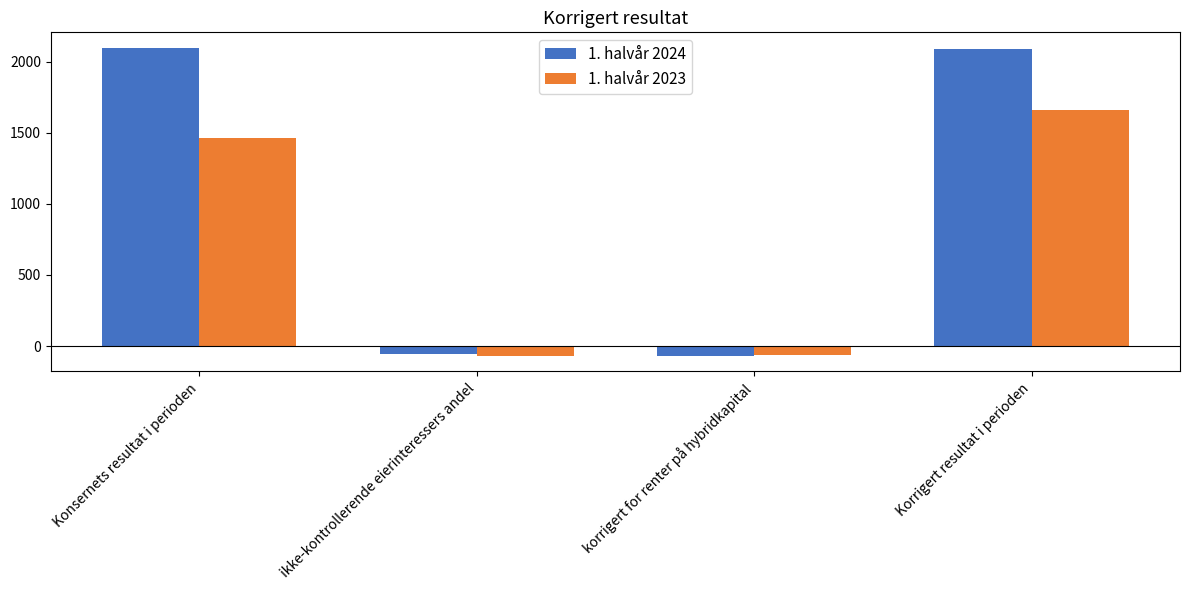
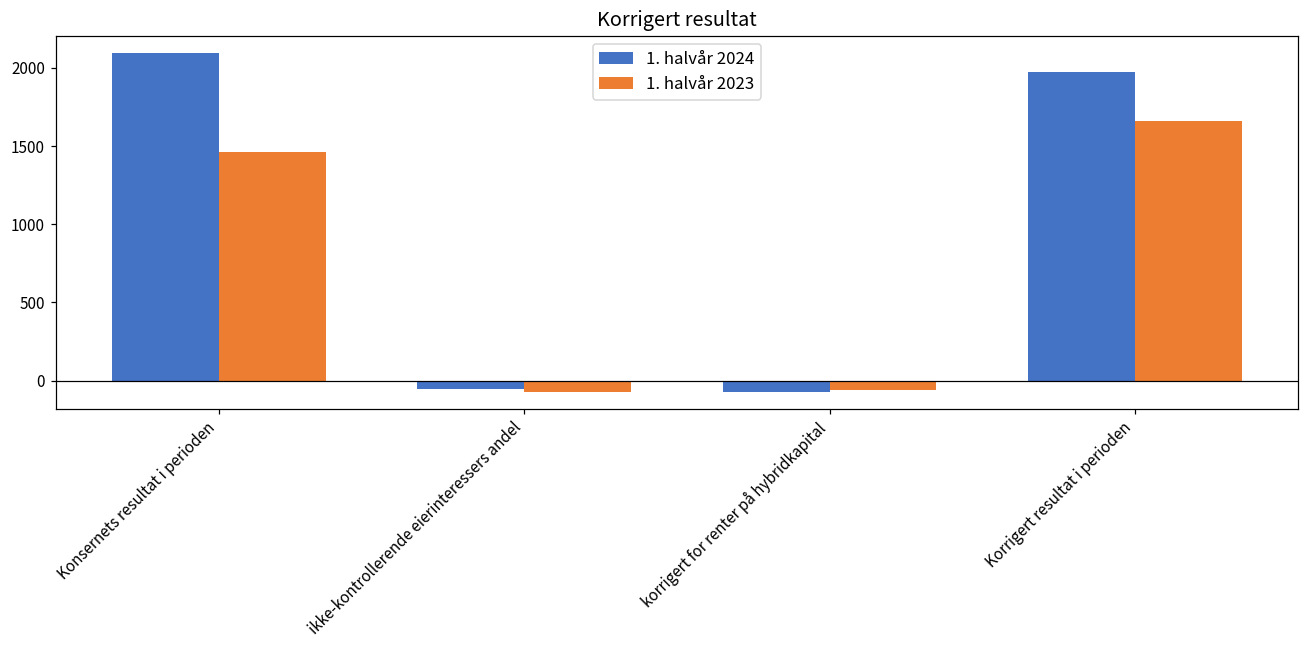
  {
    "1. halvår 2024": {
      "Konsernets resultat i perioden": 2100,
      "ikke-kontrollerende eierinteressers andel": -50,
      "korrigert for renter på hybridkapital": -70,
-     "Korrigert resultat i perioden": 2090
+     "Korrigert resultat i perioden": 1970
    },
    "1. halvår 2023": {
      "Konsernets resultat i perioden": 1470,
      "ikke-kontrollerende eierinteressers andel": -70,
      "korrigert for renter på hybridkapital": -60,
      "Korrigert resultat i perioden": 1660
    }
  }
